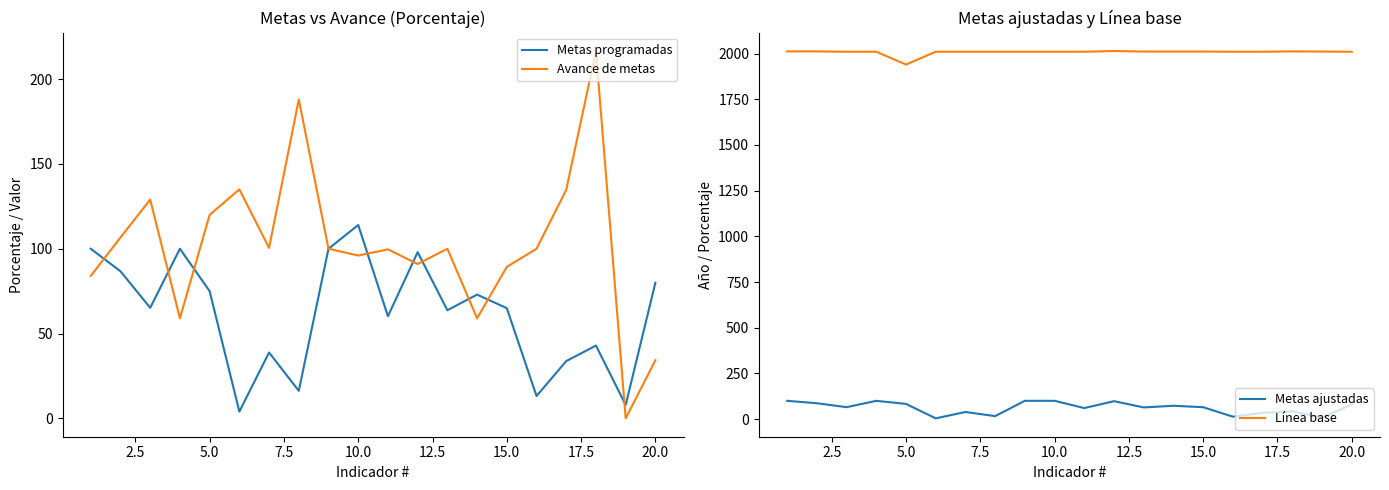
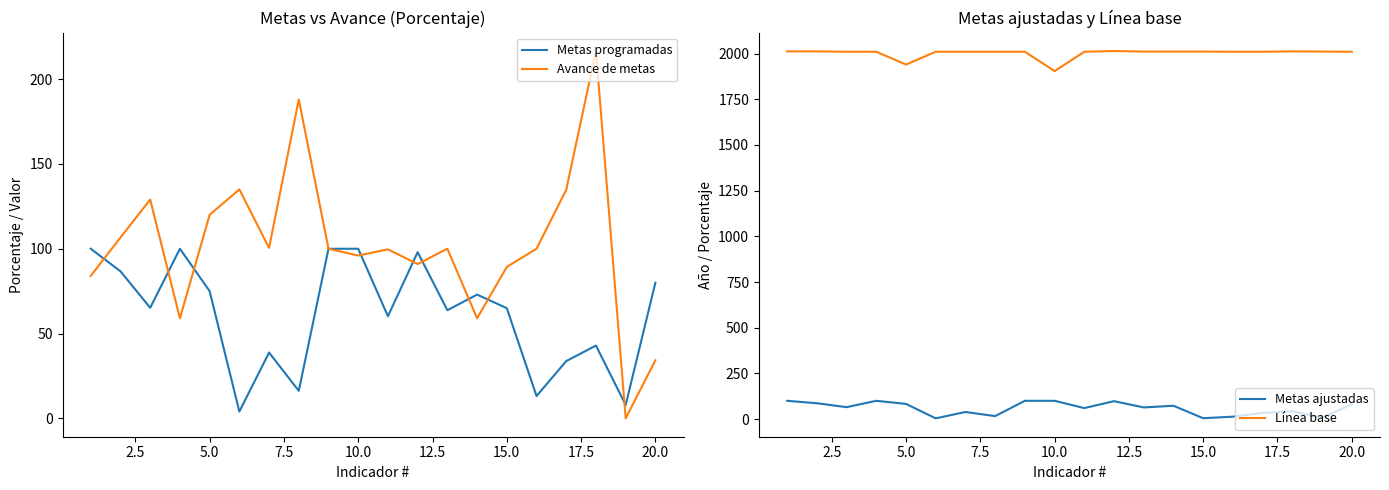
  {
    "Metas vs Avance (Porcentaje)": {
      "Metas programadas": {
        "5.0": 75,
-       "10.0": 114,
+       "10.0": 100,
        "15.0": 65,
        "20.0": 80
      },
      "Avance de metas": {
        "5.0": 120,
        "10.0": 96,
        "15.0": 89,
        "20.0": 34
      }
    },
    "Metas ajustadas y Línea base": {
      "Metas ajustadas": {
        "5.0": 80,
        "10.0": 100,
-       "15.0": 60
+       "15.0": 0
      },
      "Línea base": {
        "5.0": 1940,
-       "10.0": 2010,
+       "10.0": 1900,
        "15.0": 2010,
        "20.0": 2010
      }
    }
  }
